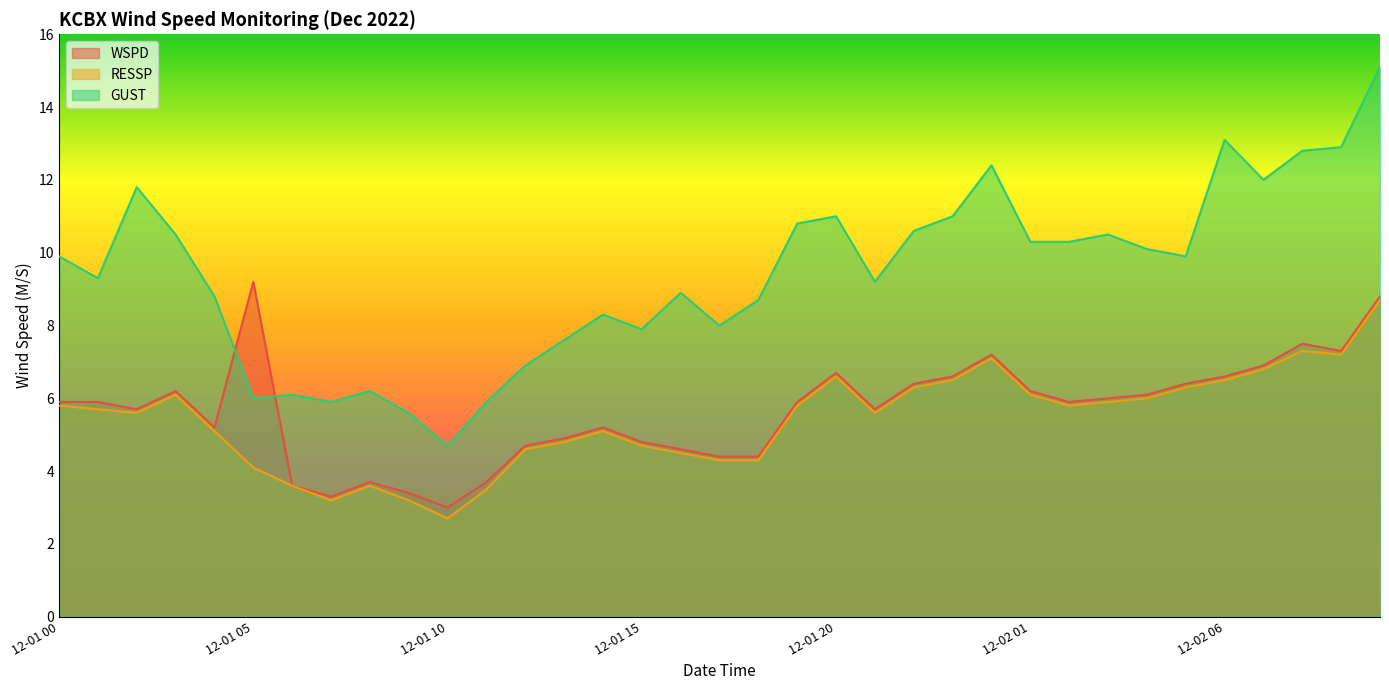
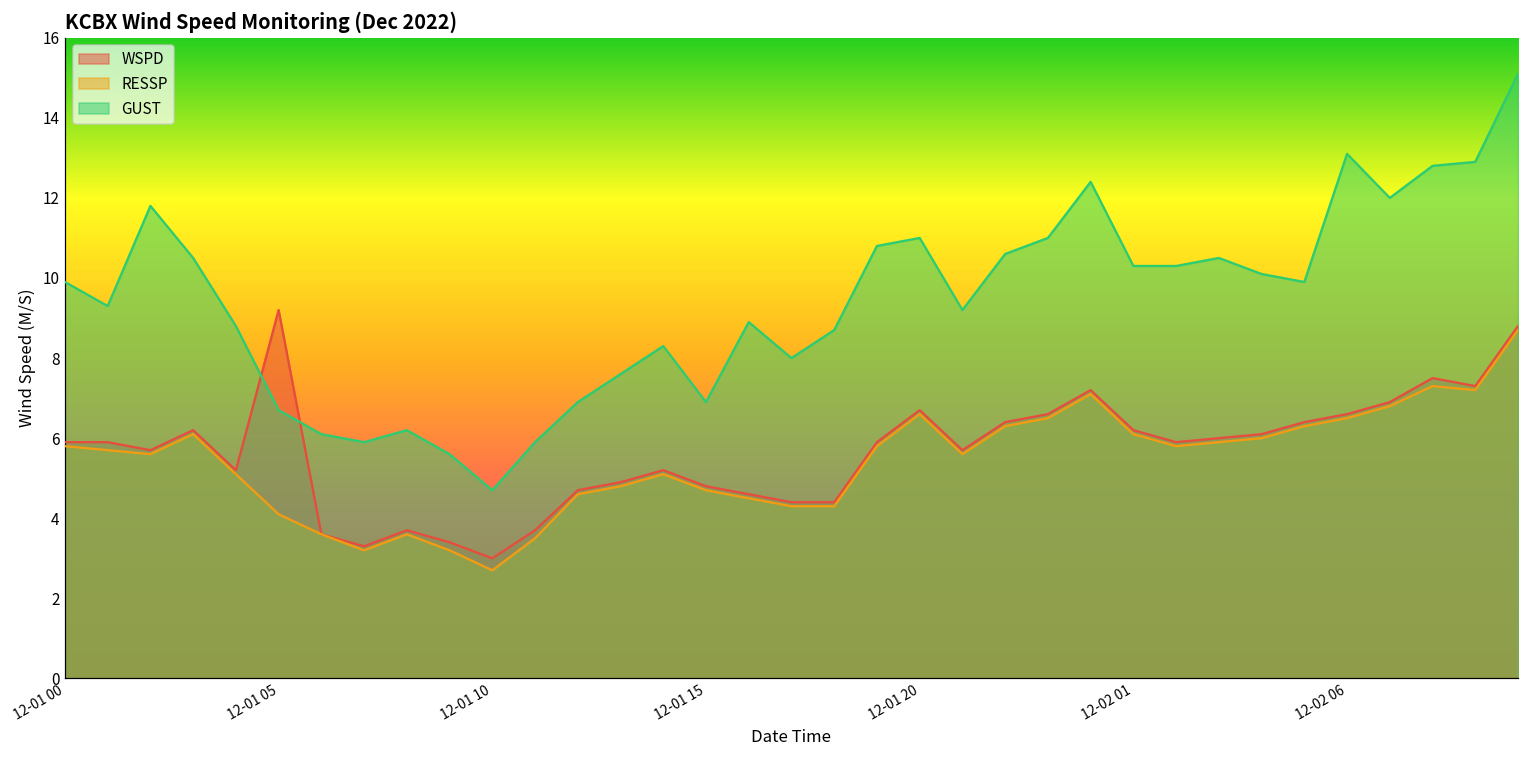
  {
    "WSPD": {
      "12-01 00": 5.9,
      "12-01 05": 9.2,
      "12-01 10": 3.0,
      "12-01 15": 4.8,
      "12-01 20": 6.7,
      "12-02 01": 6.2,
      "12-02 06": 6.6
    },
    "RESSP": {
      "12-01 00": 5.8,
      "12-01 05": 4.1,
      "12-01 10": 2.7,
      "12-01 15": 4.7,
      "12-01 20": 6.6,
      "12-02 01": 6.1,
      "12-02 06": 6.5
    },
    "GUST": {
      "12-01 00": 9.9,
-     "12-01 05": 6.0,
+     "12-01 05": 6.7,
      "12-01 10": 4.7,
-     "12-01 15": 7.9,
+     "12-01 15": 6.9,
      "12-01 20": 11.0,
      "12-02 01": 10.3,
      "12-02 06": 13.1
    }
  }
